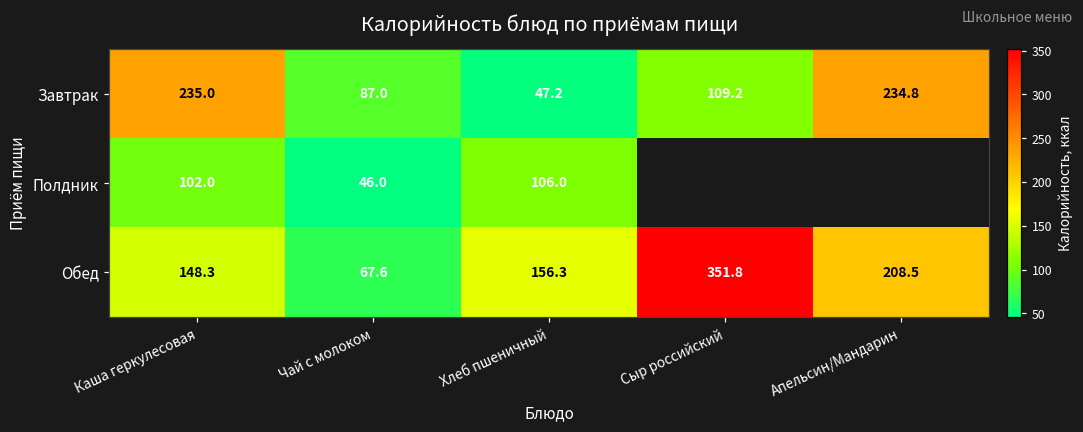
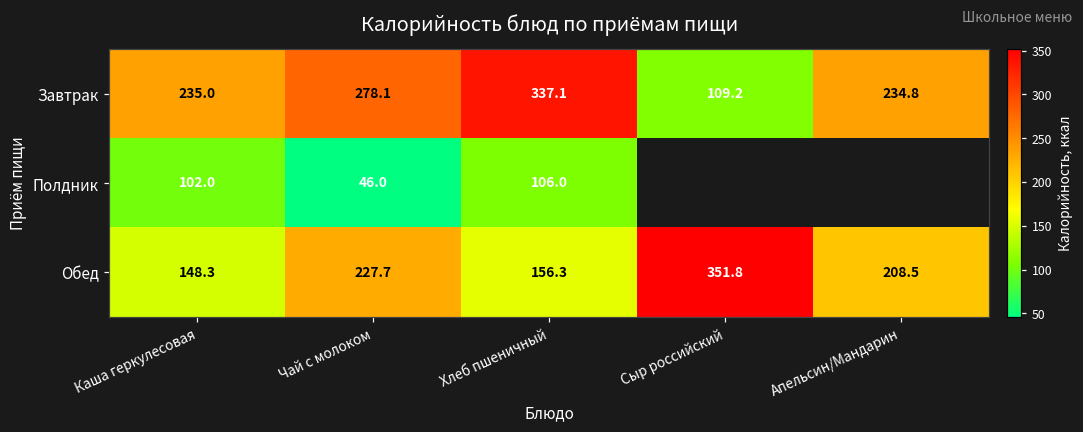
  {
    "Завтрак": {
      "Каша геркулесовая": 235.0,
-     "Чай с молоком": 87.0,
-     "Хлеб пшеничный": 47.2,
+     "Чай с молоком": 278.1,
+     "Хлеб пшеничный": 337.1,
      "Сыр российский": 109.2,
      "Апельсин/Мандарин": 234.8
    },
    "Полдник": {
      "Каша геркулесовая": 102.0,
      "Чай с молоком": 46.0,
      "Хлеб пшеничный": 106.0
    },
    "Обед": {
      "Каша геркулесовая": 148.3,
-     "Чай с молоком": 67.6,
+     "Чай с молоком": 227.7,
      "Хлеб пшеничный": 156.3,
      "Сыр российский": 351.8,
      "Апельсин/Мандарин": 208.5
    }
  }
